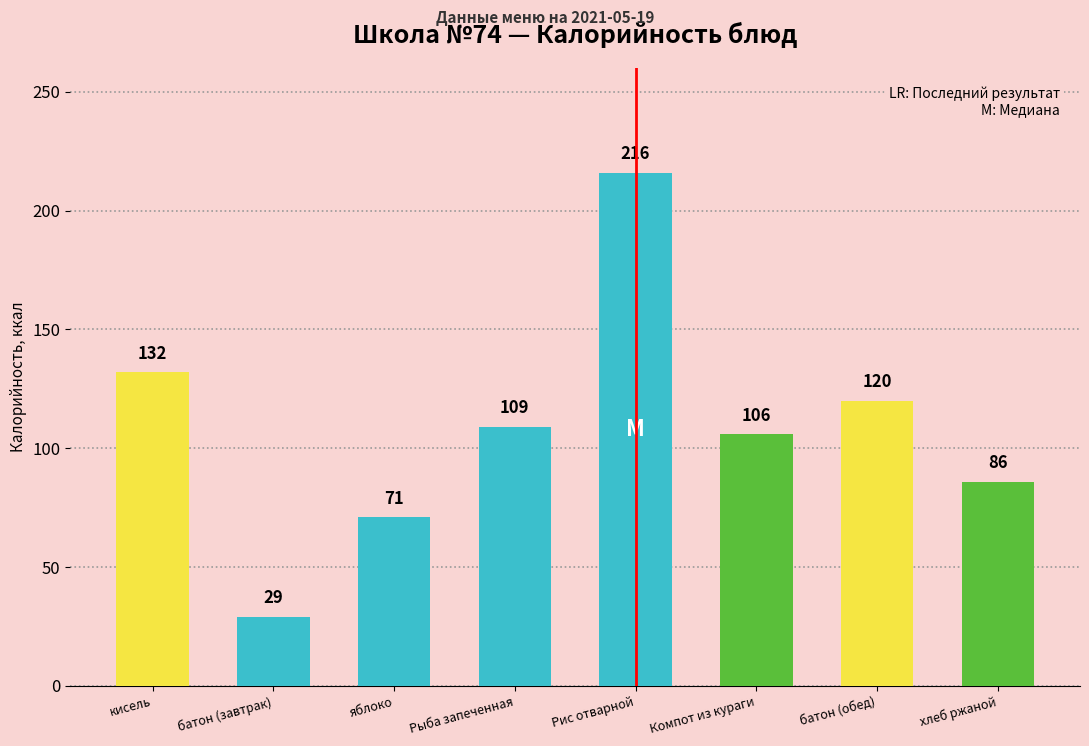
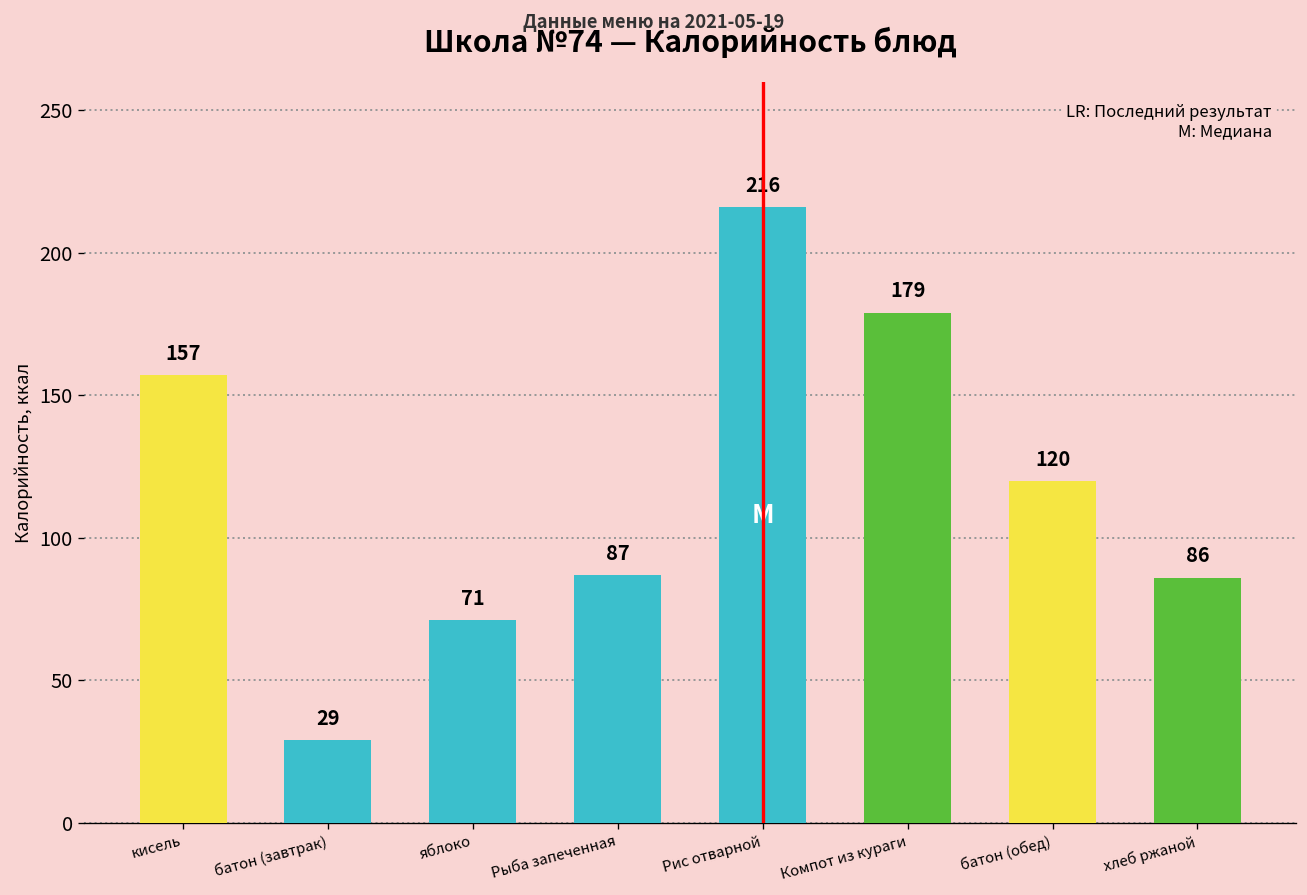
  {
-   "кисель": 132,
+   "кисель": 157,
    "батон (завтрак)": 29,
    "яблоко": 71,
-   "Рыба запеченная": 109,
+   "Рыба запеченная": 87,
    "Рис отварной": 216,
-   "Компот из кураги": 106,
+   "Компот из кураги": 179,
    "батон (обед)": 120,
    "хлеб ржаной": 86
  }
